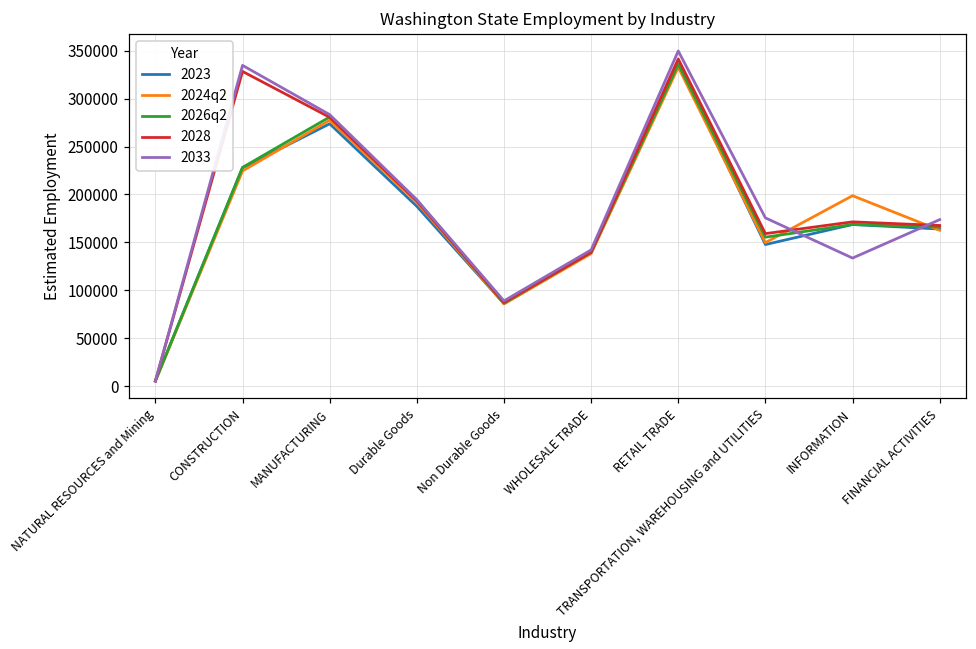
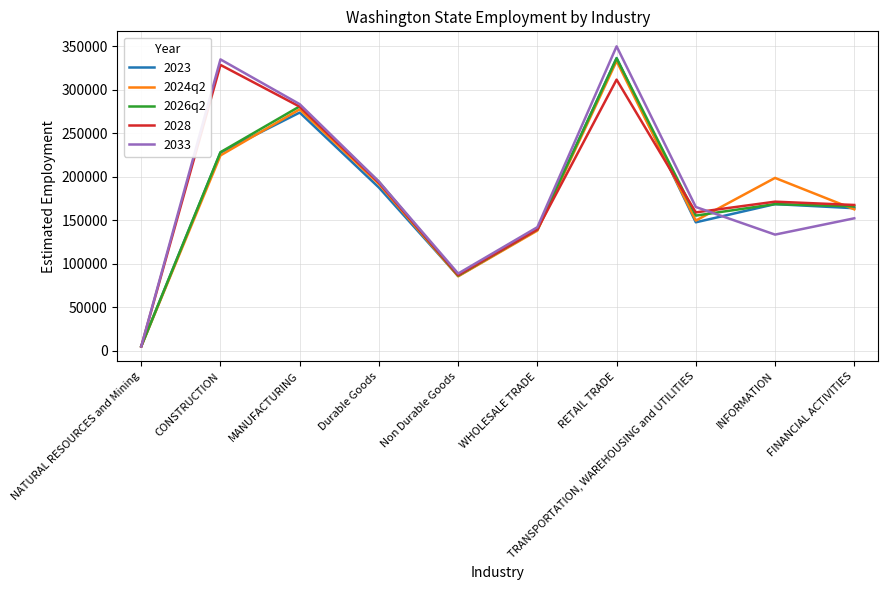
  {
    "2023": {
      "MANUFACTURING": 270000,
      "Durable Goods": 190000
    },
    "2024q2": {
      "CONSTRUCTION": 220000,
      "MANUFACTURING": 280000,
      "RETAIL TRADE": 330000,
      "INFORMATION": 200000
    },
    "2026q2": {
      "TRANSPORTATION, WAREHOUSING and UTILITIES": 160000
    },
    "2028": {
      "CONSTRUCTION": 330000,
-     "RETAIL TRADE": 340000,
+     "RETAIL TRADE": 310000,
      "TRANSPORTATION, WAREHOUSING and UTILITIES": 160000
    },
    "2033": {
      "CONSTRUCTION": 330000,
      "RETAIL TRADE": 350000,
-     "TRANSPORTATION, WAREHOUSING and UTILITIES": 180000,
+     "TRANSPORTATION, WAREHOUSING and UTILITIES": 170000,
      "INFORMATION": 130000,
-     "FINANCIAL ACTIVITIES": 170000
+     "FINANCIAL ACTIVITIES": 150000
    }
  }
